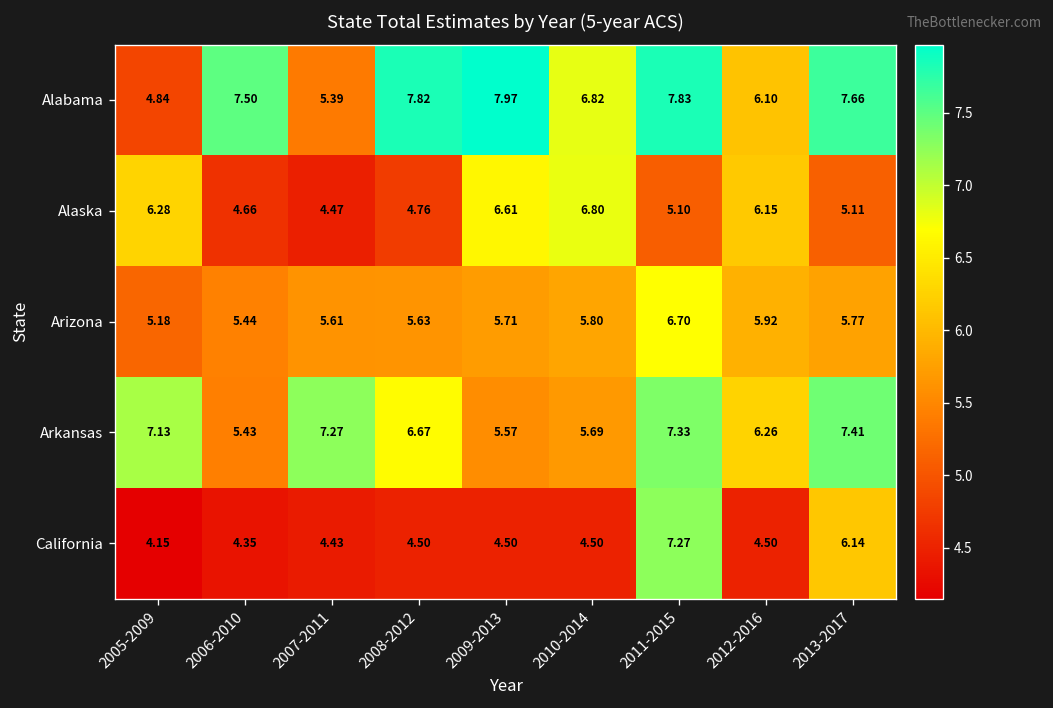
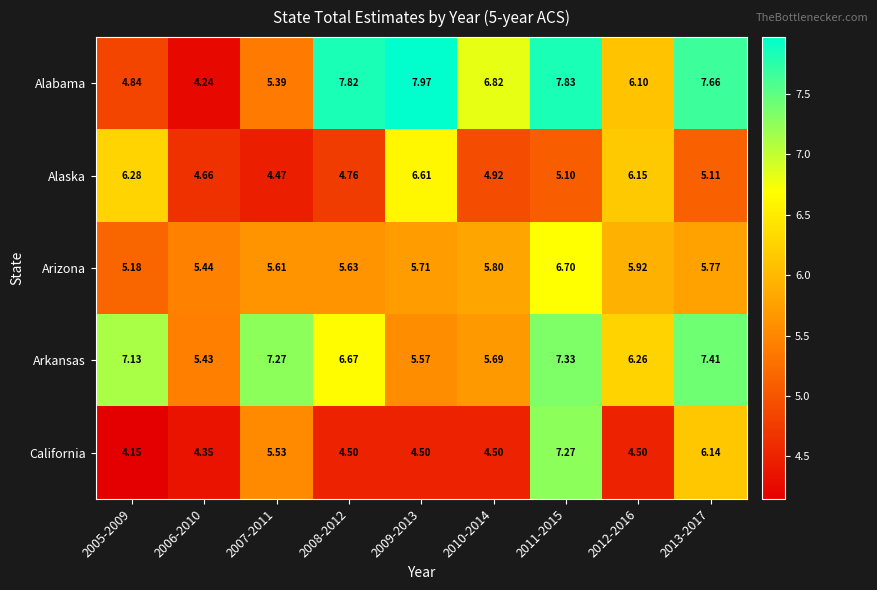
  {
    "Alabama": {
      "2005-2009": 4.84,
-     "2006-2010": 7.50,
+     "2006-2010": 4.24,
      "2007-2011": 5.39,
      "2008-2012": 7.82,
      "2009-2013": 7.97,
      "2010-2014": 6.82,
      "2011-2015": 7.83,
      "2012-2016": 6.10,
      "2013-2017": 7.66
    },
    "Alaska": {
      "2005-2009": 6.28,
      "2006-2010": 4.66,
      "2007-2011": 4.47,
      "2008-2012": 4.76,
      "2009-2013": 6.61,
-     "2010-2014": 6.80,
+     "2010-2014": 4.92,
      "2011-2015": 5.10,
      "2012-2016": 6.15,
      "2013-2017": 5.11
    },
    "Arizona": {
      "2005-2009": 5.18,
      "2006-2010": 5.44,
      "2007-2011": 5.61,
      "2008-2012": 5.63,
      "2009-2013": 5.71,
      "2010-2014": 5.80,
      "2011-2015": 6.70,
      "2012-2016": 5.92,
      "2013-2017": 5.77
    },
    "Arkansas": {
      "2005-2009": 7.13,
      "2006-2010": 5.43,
      "2007-2011": 7.27,
      "2008-2012": 6.67,
      "2009-2013": 5.57,
      "2010-2014": 5.69,
      "2011-2015": 7.33,
      "2012-2016": 6.26,
      "2013-2017": 7.41
    },
    "California": {
      "2005-2009": 4.15,
      "2006-2010": 4.35,
-     "2007-2011": 4.43,
+     "2007-2011": 5.53,
      "2008-2012": 4.50,
      "2009-2013": 4.50,
      "2010-2014": 4.50,
      "2011-2015": 7.27,
      "2012-2016": 4.50,
      "2013-2017": 6.14
    }
  }
